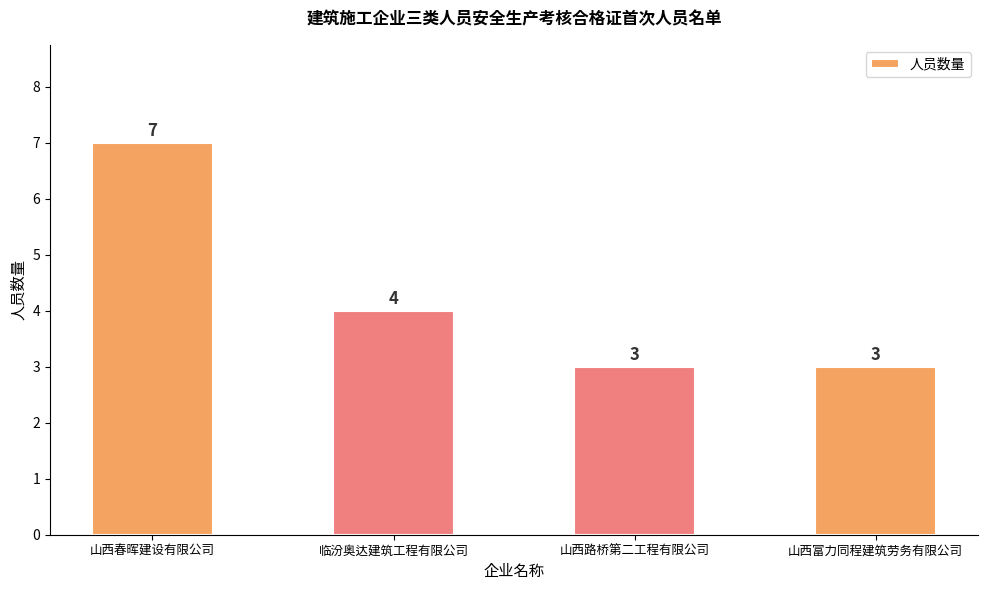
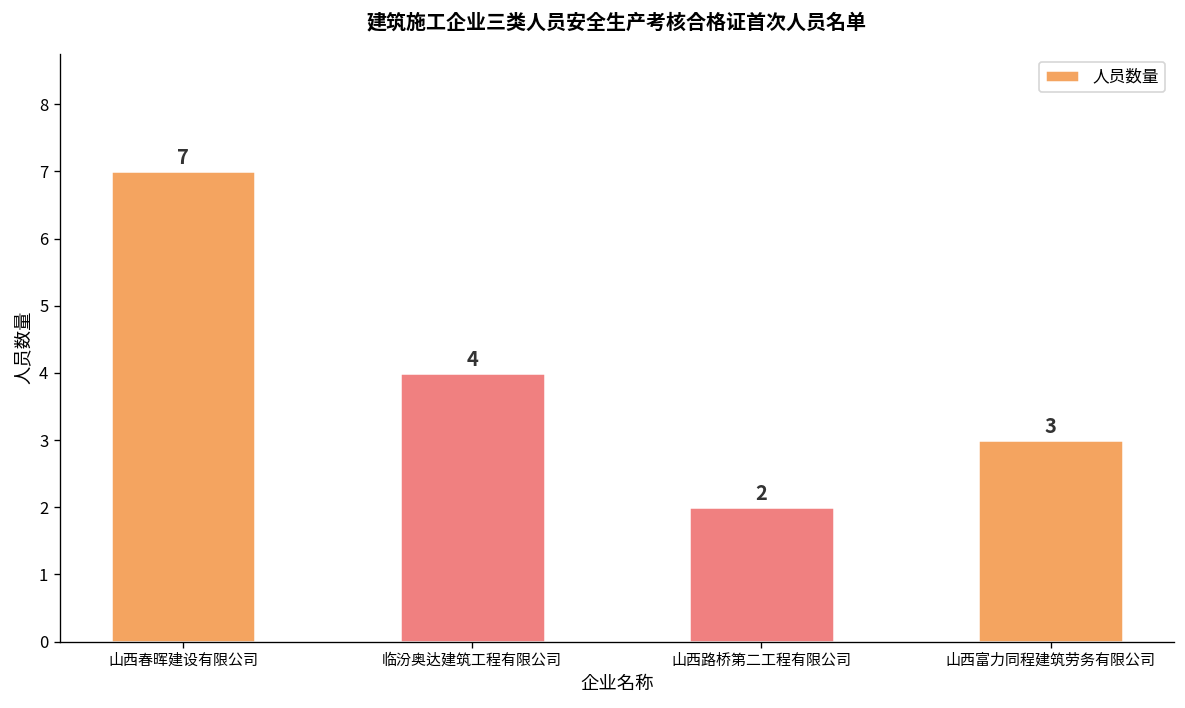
  {
    "山西春晖建设有限公司": 7,
    "临汾奥达建筑工程有限公司": 4,
-   "山西路桥第二工程有限公司": 3,
+   "山西路桥第二工程有限公司": 2,
    "山西富力同程建筑劳务有限公司": 3
  }
